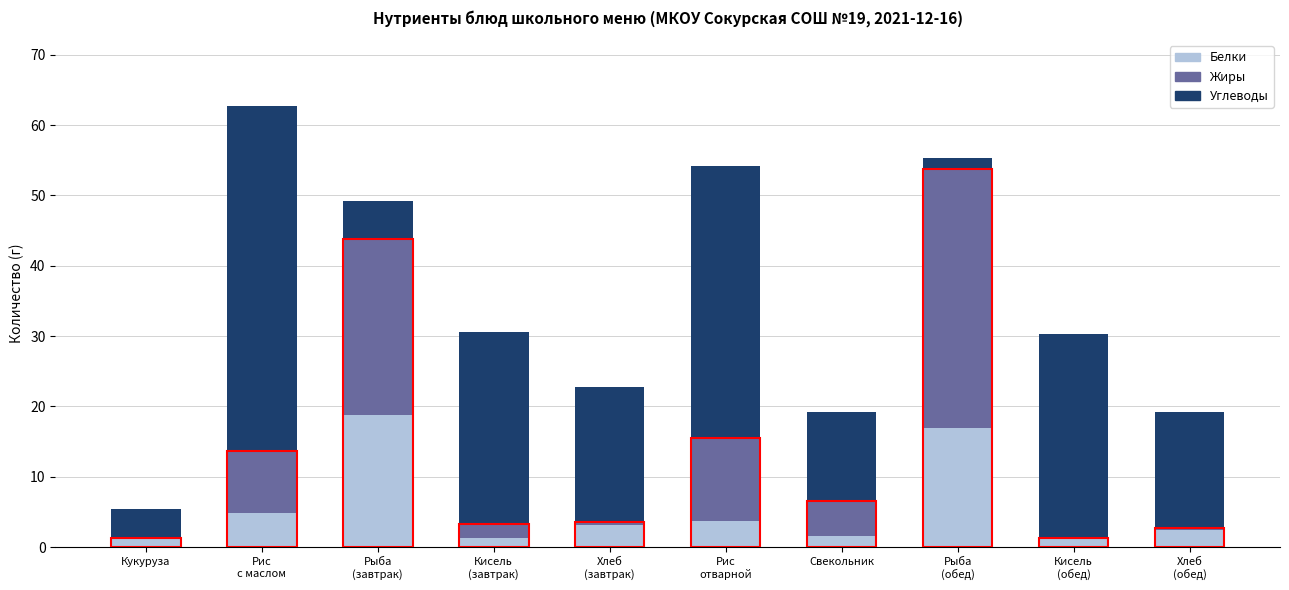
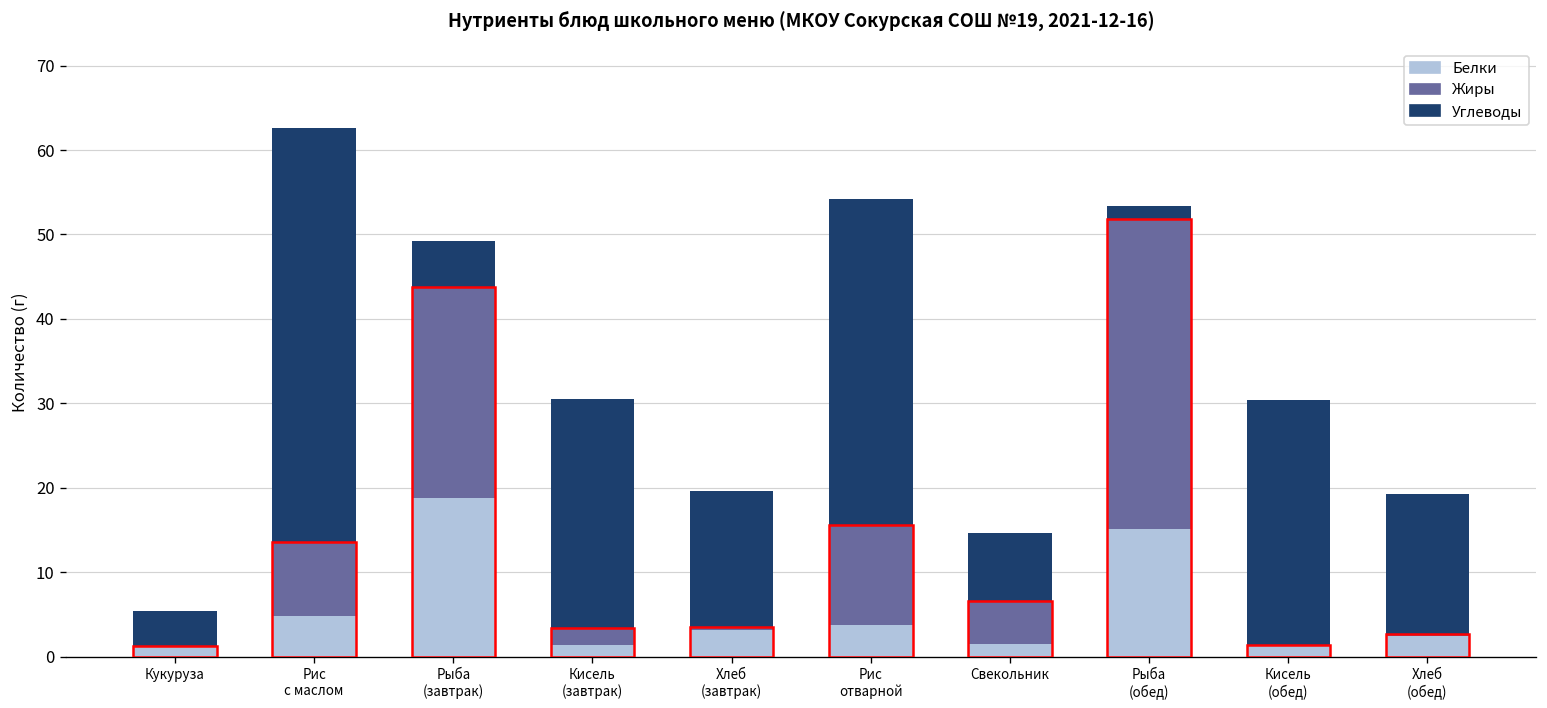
  {
    "Белки": {
      "Кукуруза": 1,
      "Рис с маслом": 5,
      "Рыба (завтрак)": 19,
      "Кисель (завтрак)": 1,
      "Хлеб (завтрак)": 3,
      "Рис отварной": 4,
      "Свекольник": 2,
-     "Рыба (обед)": 17,
+     "Рыба (обед)": 15,
      "Кисель (обед)": 1,
      "Хлеб (обед)": 2
    },
    "Жиры": {
      "Рис с маслом": 9,
      "Рыба (завтрак)": 25,
      "Кисель (завтрак)": 2,
      "Хлеб (завтрак)": 0,
      "Рис отварной": 12,
      "Свекольник": 5,
      "Рыба (обед)": 37,
      "Кисель (обед)": 0
    },
    "Углеводы": {
      "Кукуруза": 4,
      "Рис с маслом": 49,
      "Рыба (завтрак)": 5,
      "Кисель (завтрак)": 27,
-     "Хлеб (завтрак)": 19,
+     "Хлеб (завтрак)": 16,
      "Рис отварной": 39,
-     "Свекольник": 13,
+     "Свекольник": 8,
      "Рыба (обед)": 2,
      "Кисель (обед)": 29,
      "Хлеб (обед)": 17
    }
  }
